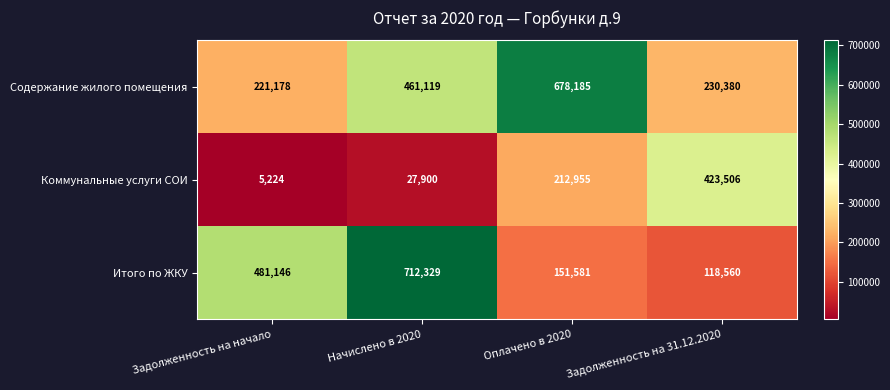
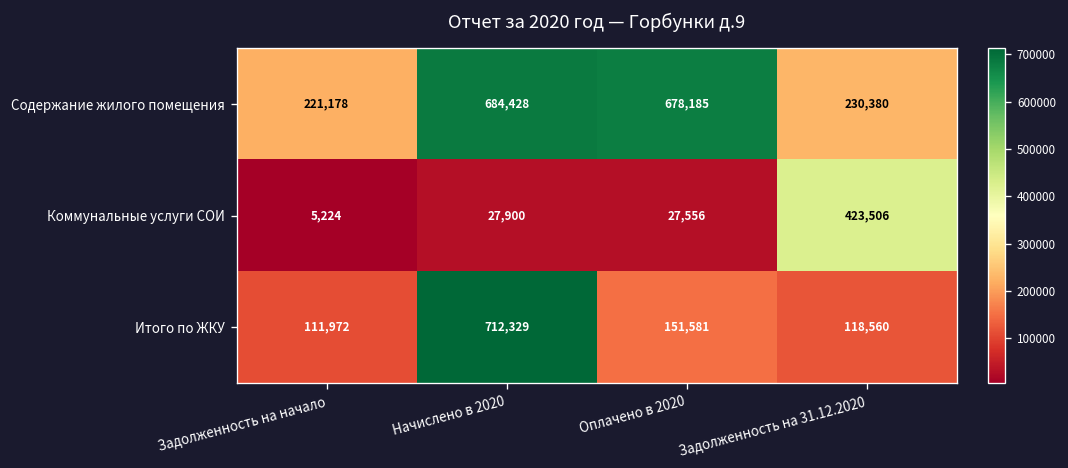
  {
    "Содержание жилого помещения": {
      "Задолженность на начало": "221,178",
-     "Начислено в 2020": "461,119",
+     "Начислено в 2020": "684,428",
      "Оплачено в 2020": "678,185",
      "Задолженность на 31.12.2020": "230,380"
    },
    "Коммунальные услуги СОИ": {
      "Задолженность на начало": "5,224",
      "Начислено в 2020": "27,900",
-     "Оплачено в 2020": "212,955",
+     "Оплачено в 2020": "27,556",
      "Задолженность на 31.12.2020": "423,506"
    },
    "Итого по ЖКУ": {
-     "Задолженность на начало": "481,146",
+     "Задолженность на начало": "111,972",
      "Начислено в 2020": "712,329",
      "Оплачено в 2020": "151,581",
      "Задолженность на 31.12.2020": "118,560"
    }
  }
